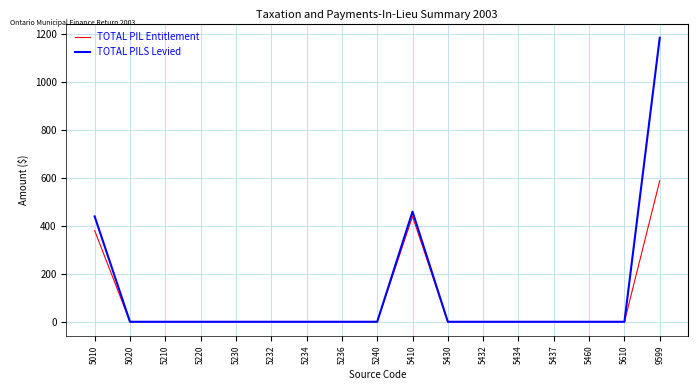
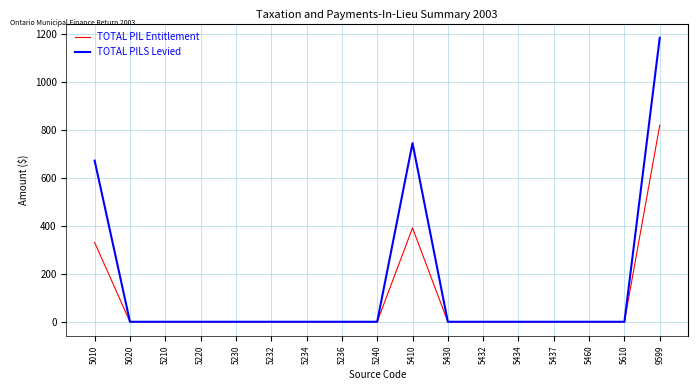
  {
    "TOTAL PIL Entitlement": {
-     "5010": 380,
-     "5410": 440,
-     "9599": 590
+     "5010": 330,
+     "5410": 390,
+     "9599": 820
    },
    "TOTAL PILS Levied": {
-     "5010": 440,
-     "5410": 460,
+     "5010": 670,
+     "5410": 750,
      "9599": 1190
    }
  }
